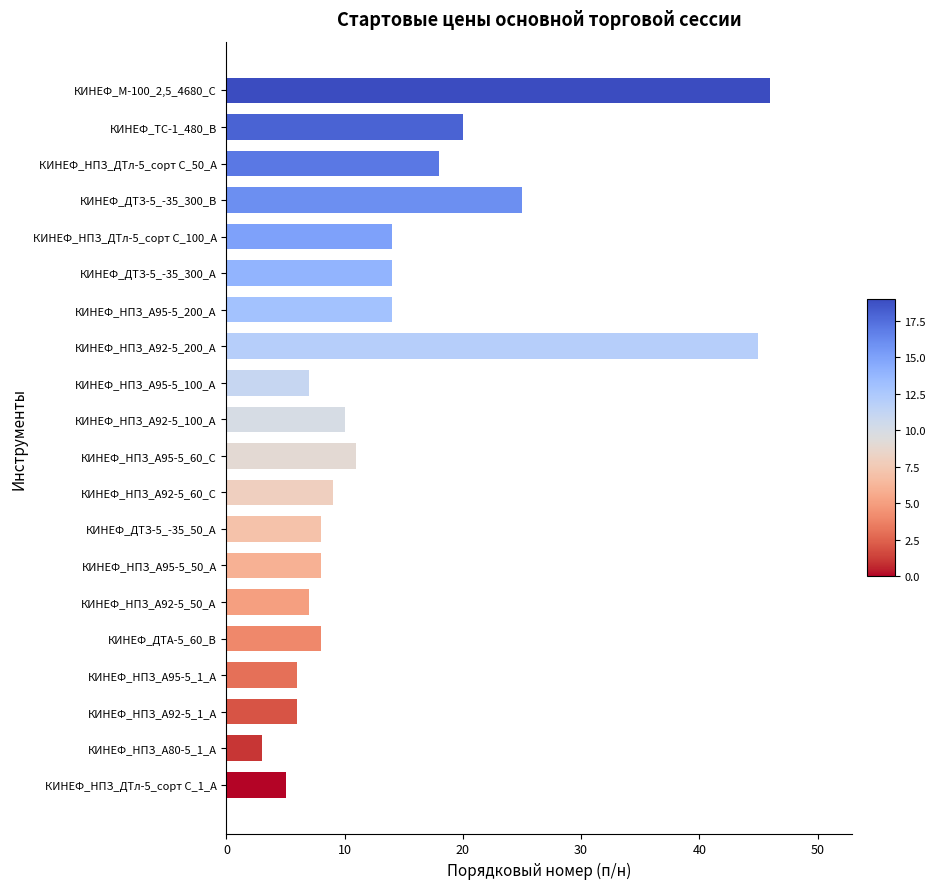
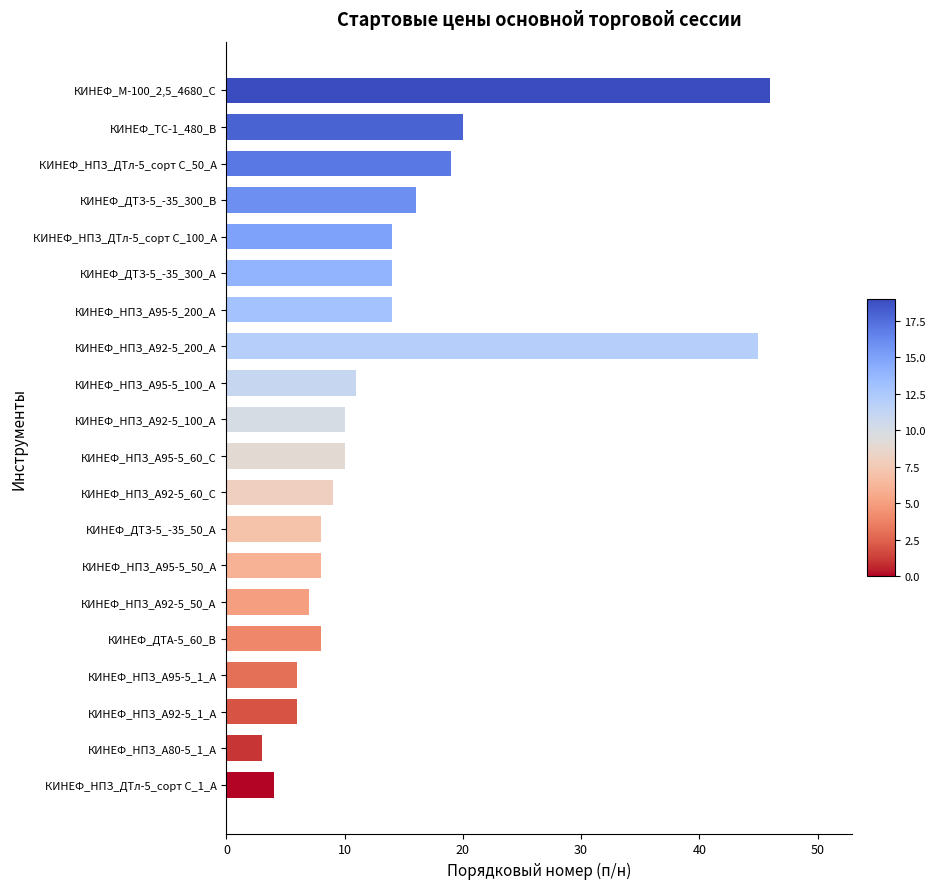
  {
    "КИНЕФ_М-100_2,5_4680_C": 46,
    "КИНЕФ_ТС-1_480_В": 20,
-   "КИНЕФ_НПЗ_ДТл-5_сорт С_50_А": 18,
-   "КИНЕФ_ДТЗ-5_-35_300_В": 25,
+   "КИНЕФ_НПЗ_ДТл-5_сорт С_50_А": 19,
+   "КИНЕФ_ДТЗ-5_-35_300_В": 16,
    "КИНЕФ_НПЗ_ДТл-5_сорт С_100_А": 14,
    "КИНЕФ_ДТЗ-5_-35_300_А": 14,
    "КИНЕФ_НПЗ_А95-5_200_А": 14,
    "КИНЕФ_НПЗ_А92-5_200_А": 45,
-   "КИНЕФ_НПЗ_А95-5_100_А": 7,
+   "КИНЕФ_НПЗ_А95-5_100_А": 11,
    "КИНЕФ_НПЗ_А92-5_100_А": 10,
-   "КИНЕФ_НПЗ_А95-5_60_C": 11,
+   "КИНЕФ_НПЗ_А95-5_60_C": 10,
    "КИНЕФ_НПЗ_А92-5_60_C": 9,
    "КИНЕФ_ДТЗ-5_-35_50_А": 8,
    "КИНЕФ_НПЗ_А95-5_50_А": 8,
    "КИНЕФ_НПЗ_А92-5_50_А": 7,
    "КИНЕФ_ДТА-5_60_В": 8,
    "КИНЕФ_НПЗ_А95-5_1_А": 6,
    "КИНЕФ_НПЗ_А92-5_1_А": 6,
    "КИНЕФ_НПЗ_А80-5_1_А": 3,
-   "КИНЕФ_НПЗ_ДТл-5_сорт С_1_А": 5
+   "КИНЕФ_НПЗ_ДТл-5_сорт С_1_А": 4
  }
